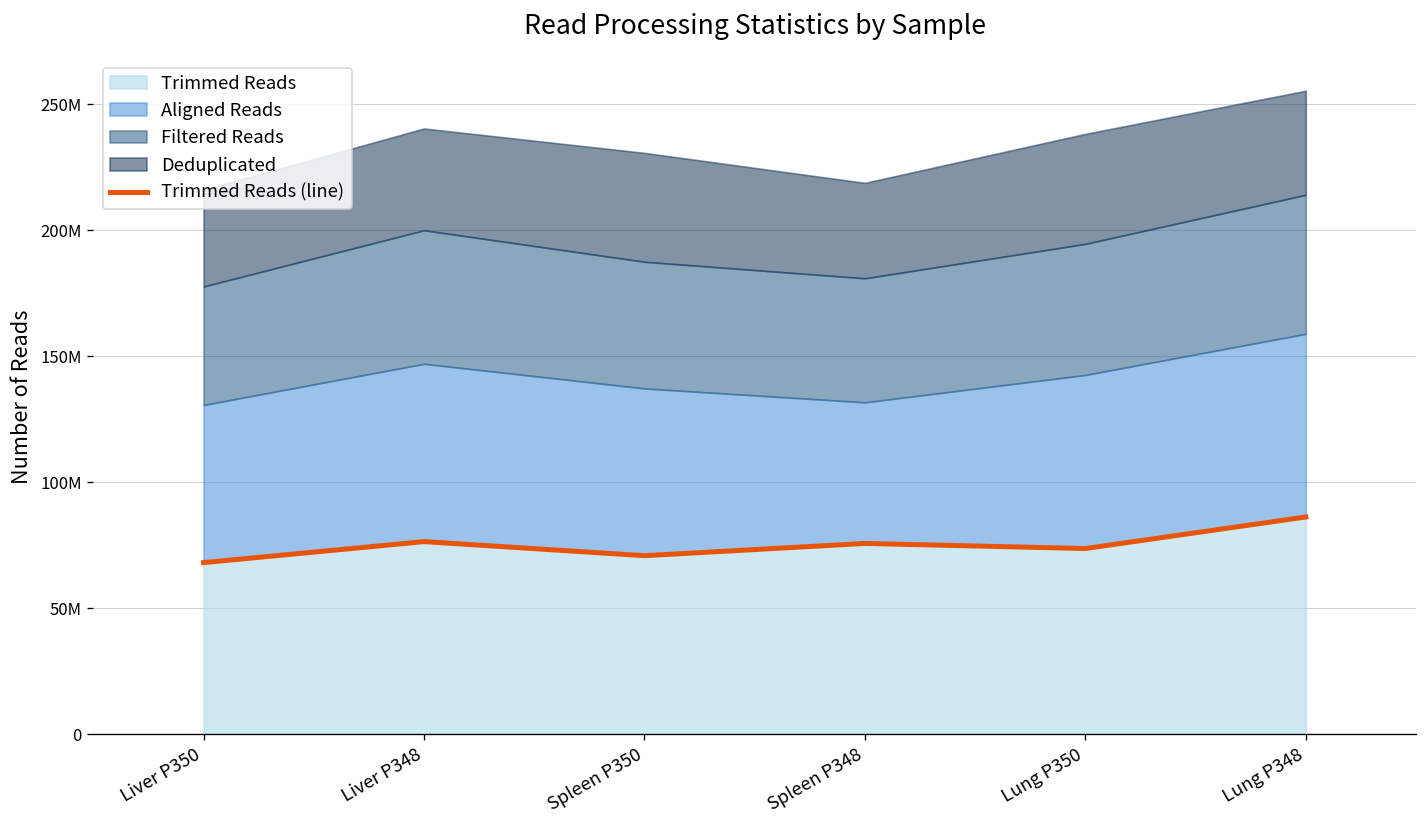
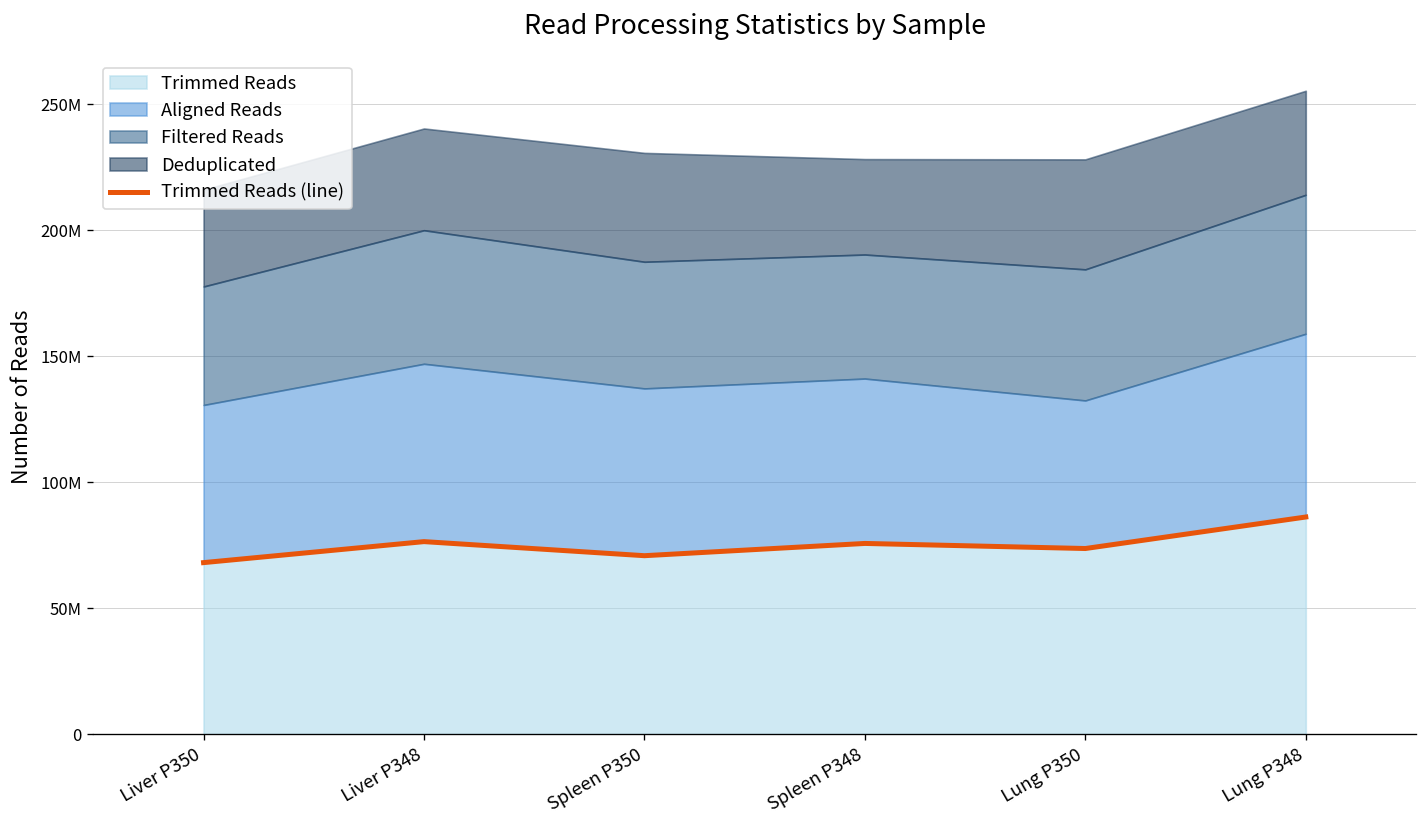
  {
    "Trimmed Reads": {
      "Liver P350": 68000000,
      "Liver P348": 76000000,
      "Spleen P350": 71000000,
      "Spleen P348": 76000000,
      "Lung P350": 74000000,
      "Lung P348": 86000000
    },
    "Aligned Reads": {
      "Liver P350": 63000000,
      "Liver P348": 71000000,
      "Spleen P350": 66000000,
-     "Spleen P348": 56000000,
-     "Lung P350": 69000000,
+     "Spleen P348": 65000000,
+     "Lung P350": 59000000,
      "Lung P348": 73000000
    }
  }
